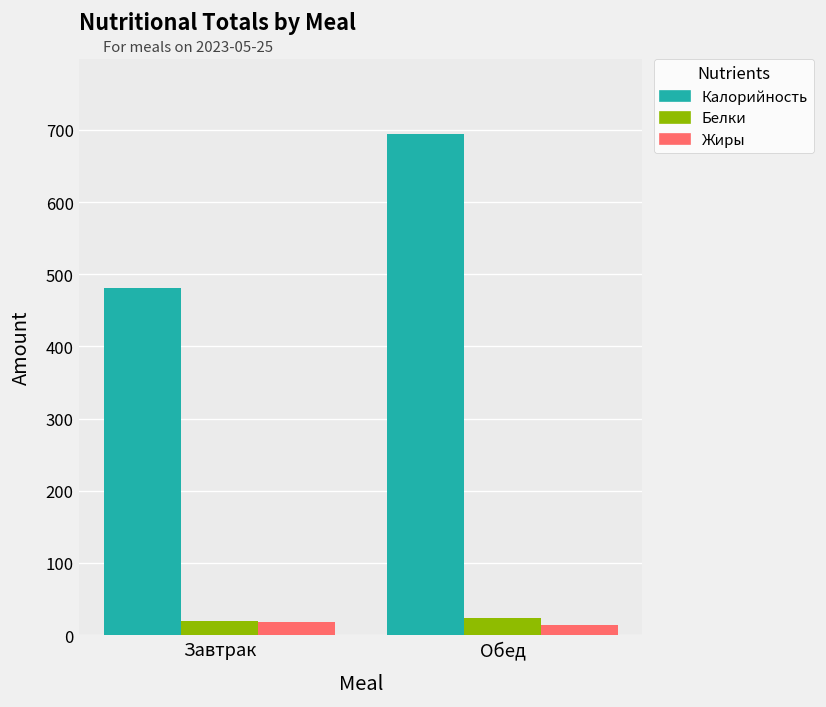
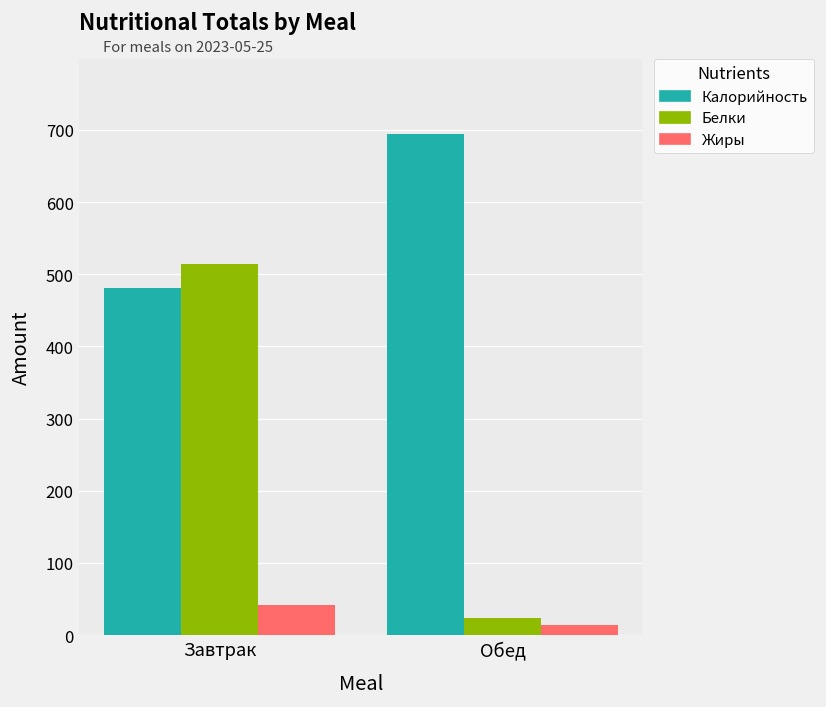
  {
    "Калорийность": {
      "Завтрак": 480,
      "Обед": 690
    },
    "Белки": {
-     "Завтрак": 20,
+     "Завтрак": 510,
      "Обед": 20
    },
    "Жиры": {
-     "Завтрак": 20,
+     "Завтрак": 40,
      "Обед": 10
    }
  }
